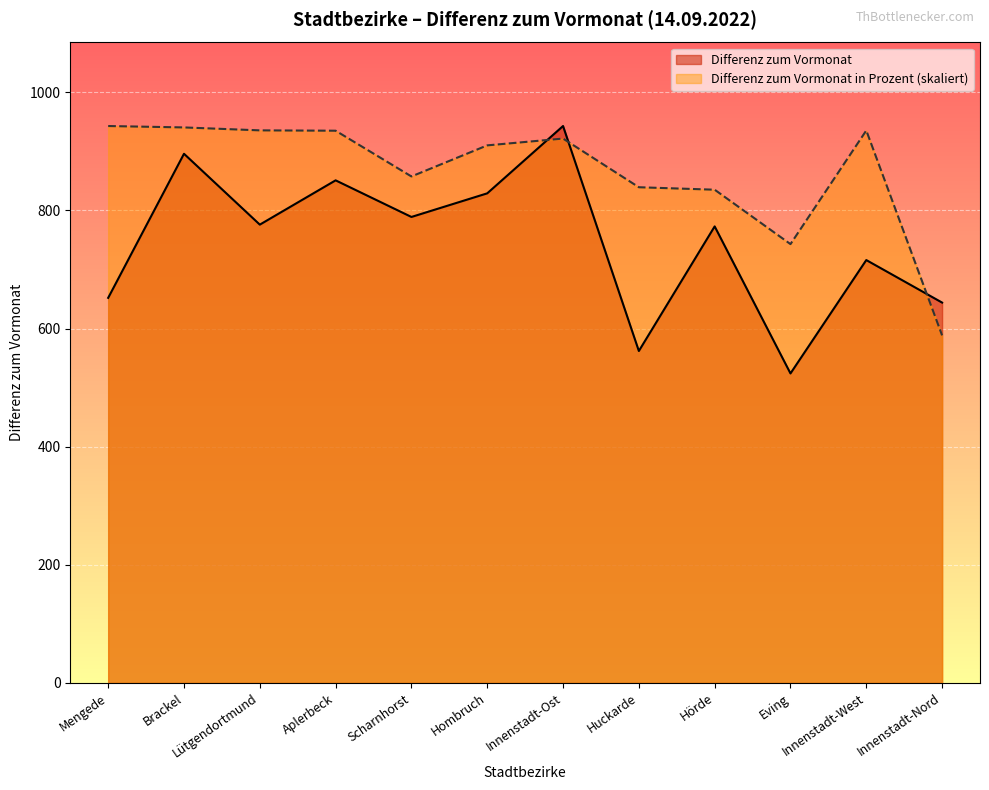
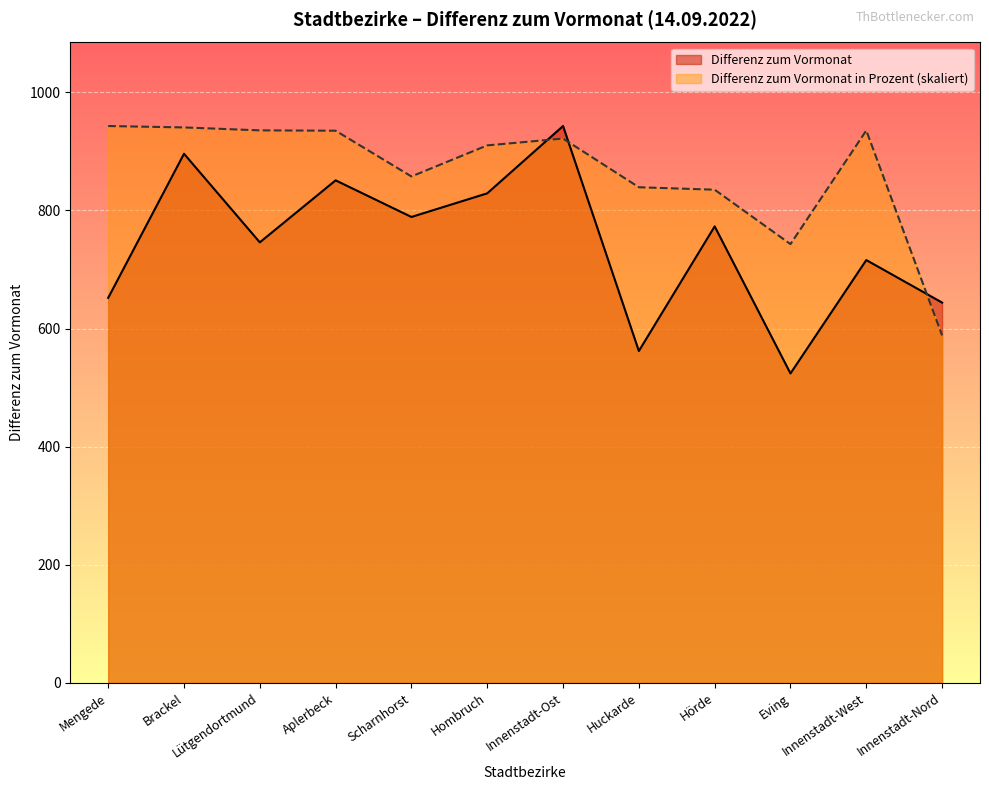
  {
    "Differenz zum Vormonat": {
      "Mengede": 650,
      "Brackel": 900,
-     "Lütgendortmund": 780,
+     "Lütgendortmund": 750,
      "Aplerbeck": 850,
      "Scharnhorst": 790,
      "Hombruch": 830,
      "Innenstadt-Ost": 940,
      "Huckarde": 560,
      "Hörde": 770,
      "Eving": 520,
      "Innenstadt-West": 720,
      "Innenstadt-Nord": 640
    },
    "Differenz zum Vormonat in Prozent (skaliert)": {
      "Mengede": 940,
      "Brackel": 940,
      "Lütgendortmund": 940,
      "Aplerbeck": 940,
      "Scharnhorst": 860,
      "Hombruch": 910,
      "Innenstadt-Ost": 920,
      "Huckarde": 840,
      "Hörde": 840,
      "Eving": 740,
      "Innenstadt-West": 940,
      "Innenstadt-Nord": 590
    }
  }
